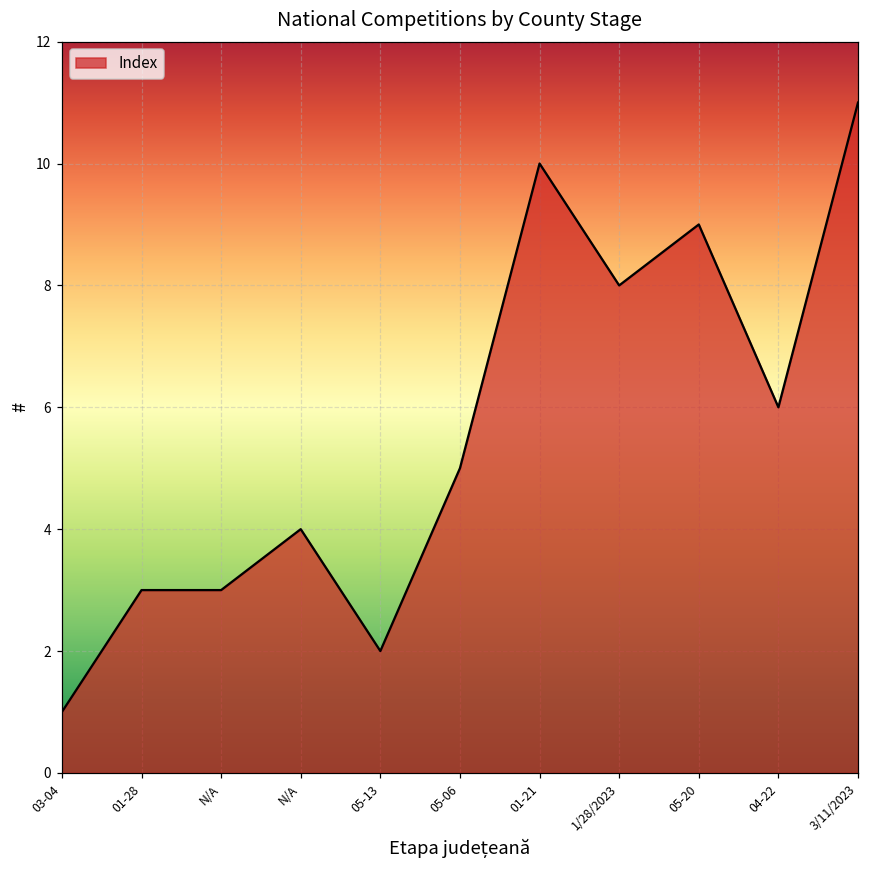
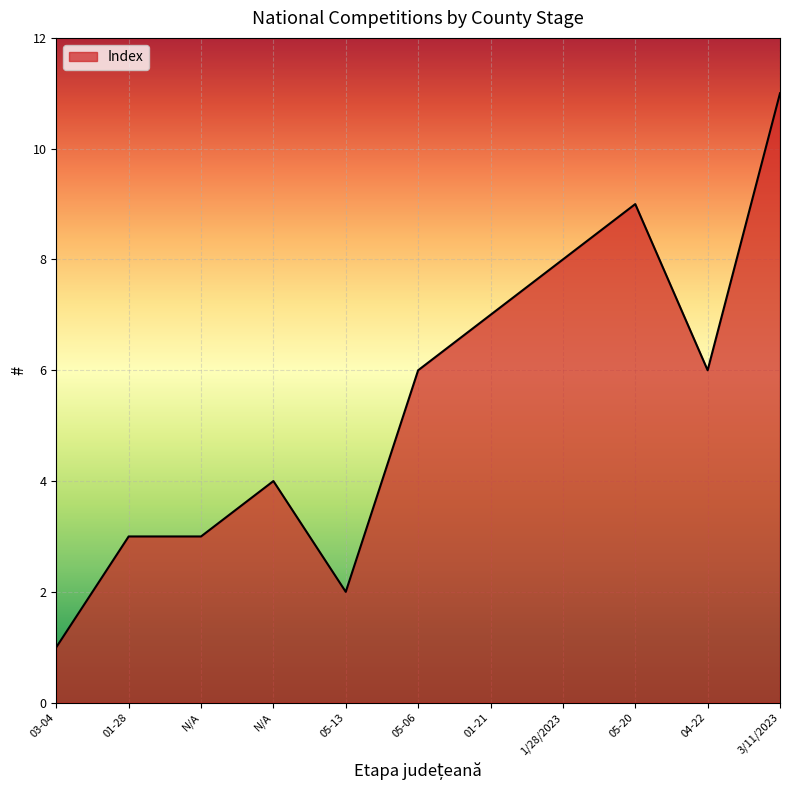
  {
    "03-04": 1,
    "01-28": 3,
    "05-13": 2,
-   "05-06": 5,
-   "01-21": 10,
+   "05-06": 6,
+   "01-21": 7,
    "1/28/2023": 8,
    "05-20": 9,
    "04-22": 6,
    "3/11/2023": 11
  }
